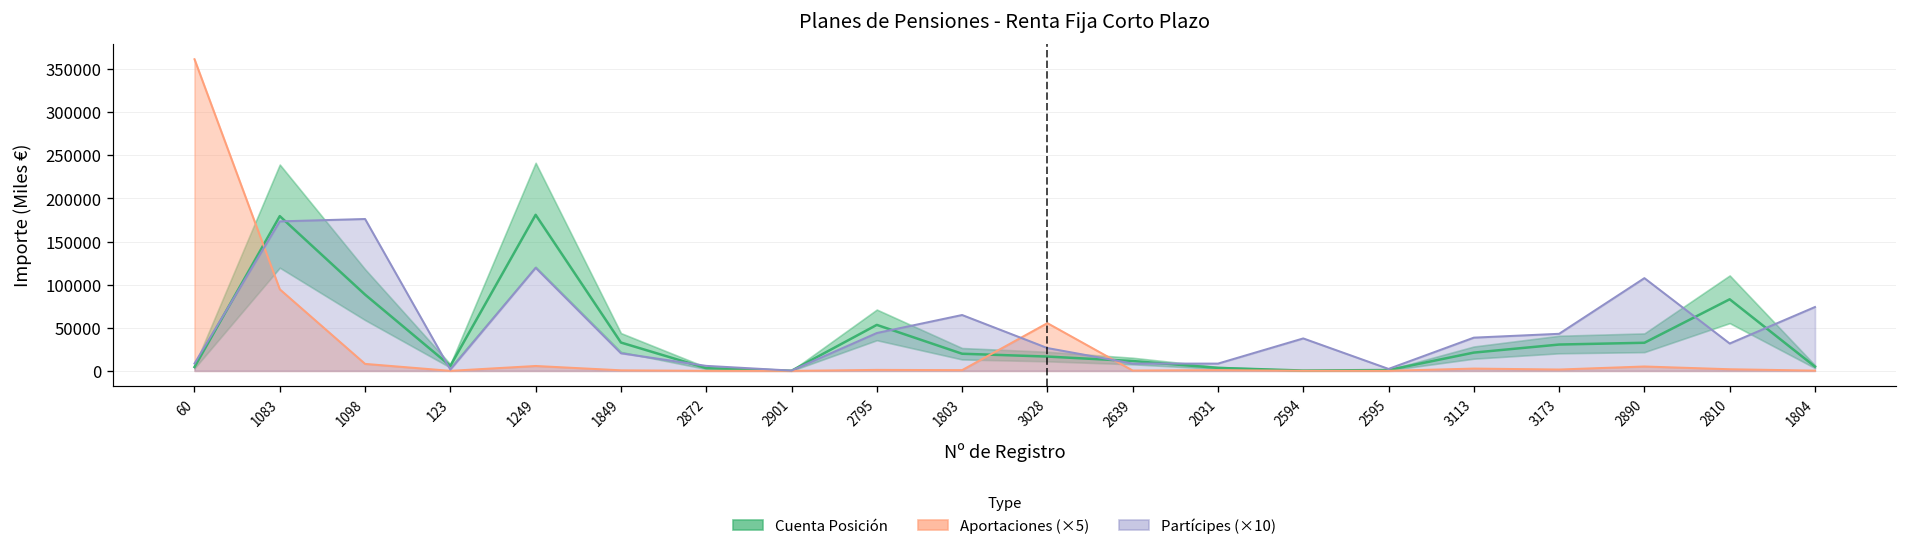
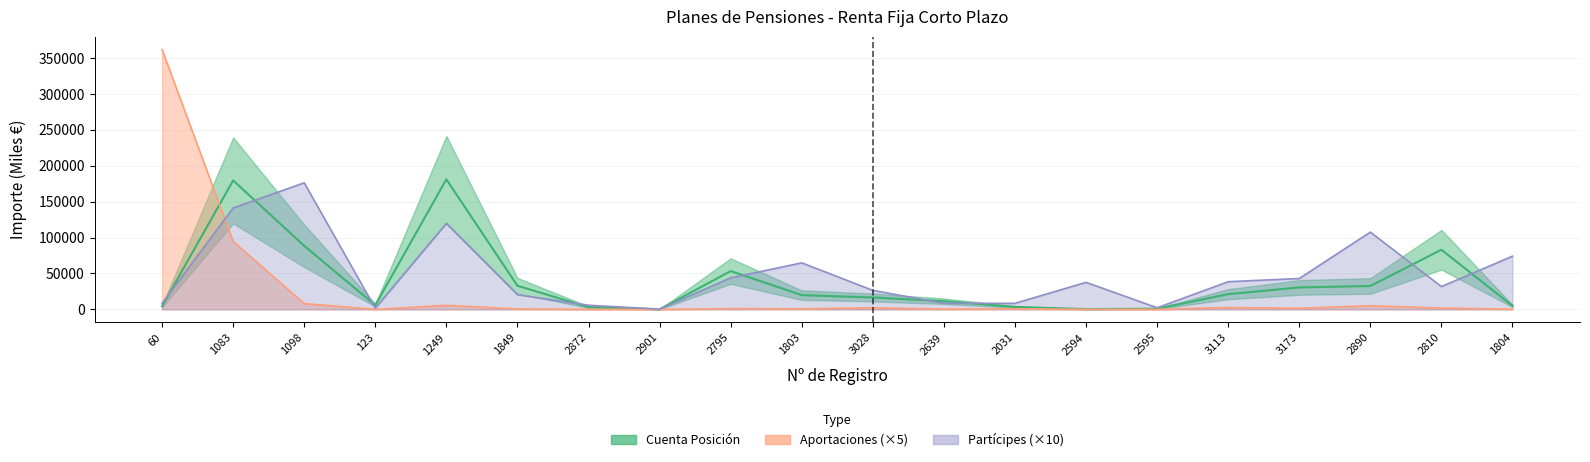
  {
    "Aportaciones (×5)": {
      "60": 360000,
      "1083": 90000,
      "1098": 10000,
      "1249": 10000,
      "1849": 0,
      "2795": 0,
      "1803": 0,
-     "3028": 60000,
+     "3028": 0,
      "2639": 0,
      "3113": 0,
      "3173": 0,
      "2890": 10000,
      "2810": 0,
      "1804": 0
    },
    "Partícipes (×10)": {
-     "1083": 170000,
+     "1083": 140000,
      "1098": 180000,
      "1249": 120000,
      "1849": 20000,
      "2795": 40000,
      "1803": 60000,
      "3028": 30000,
      "2031": 10000,
      "2594": 40000,
      "3113": 40000,
      "2890": 110000,
      "2810": 30000,
      "1804": 70000
    }
  }
